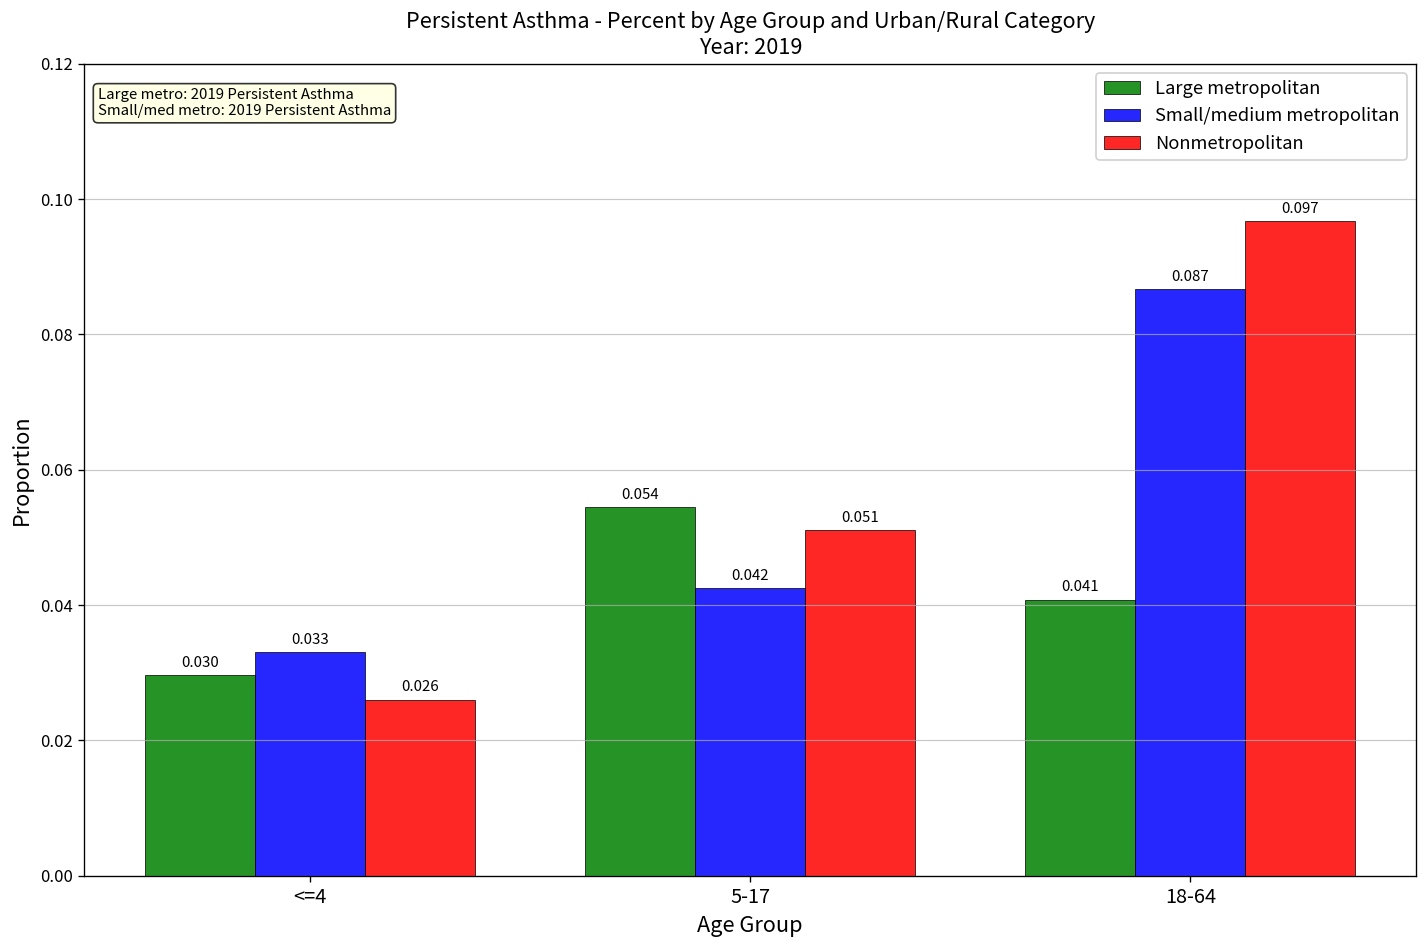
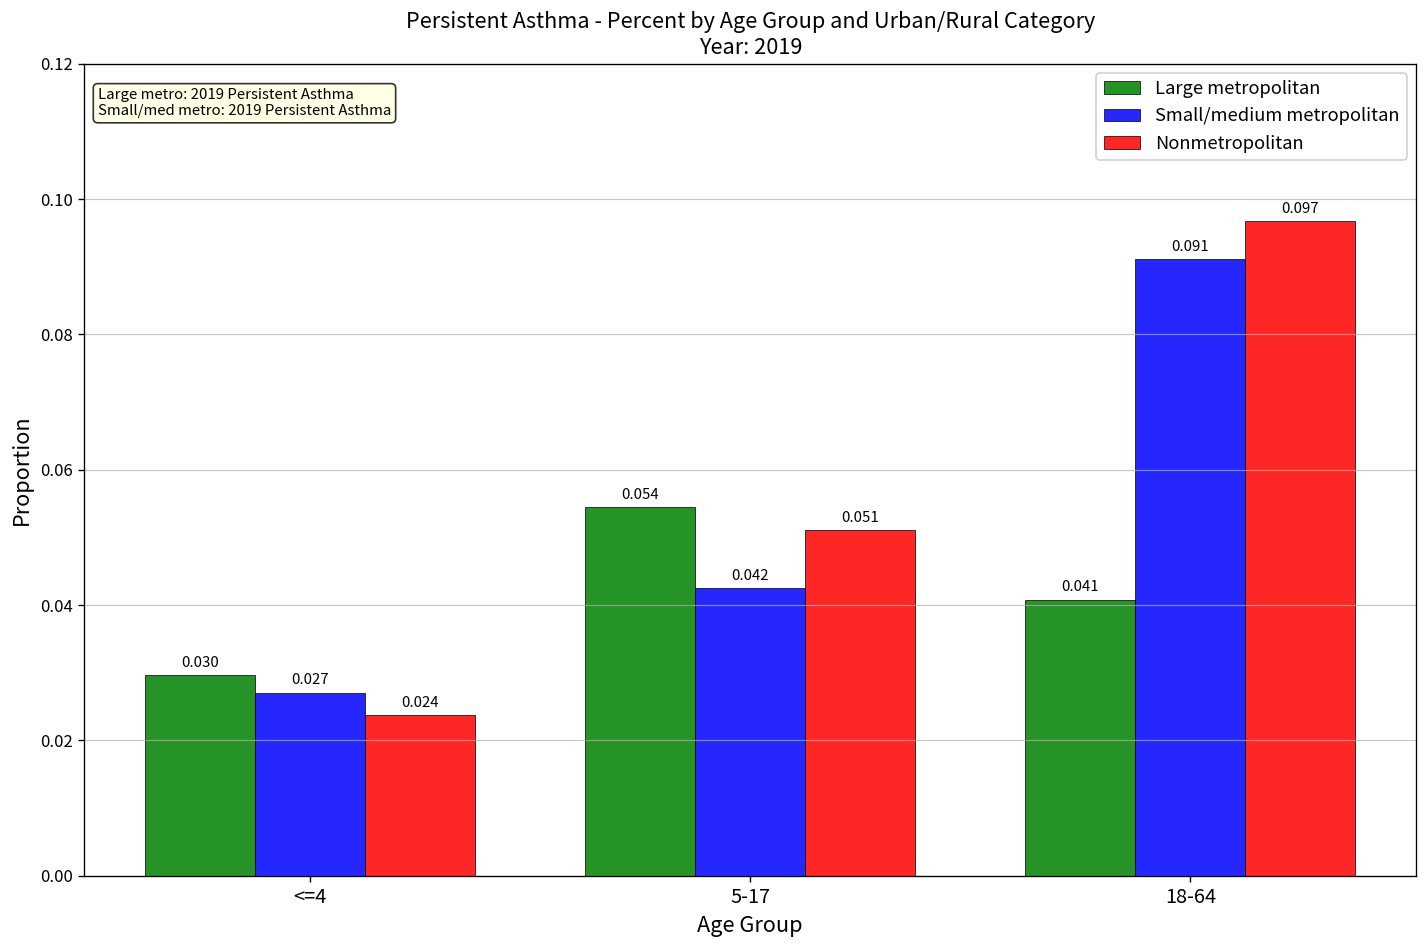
  {
    "Large metropolitan": {
      "<=4": 0.030,
      "5-17": 0.054,
      "18-64": 0.041
    },
    "Small/medium metropolitan": {
-     "<=4": 0.033,
+     "<=4": 0.027,
      "5-17": 0.042,
-     "18-64": 0.087
+     "18-64": 0.091
    },
    "Nonmetropolitan": {
-     "<=4": 0.026,
+     "<=4": 0.024,
      "5-17": 0.051,
      "18-64": 0.097
    }
  }
